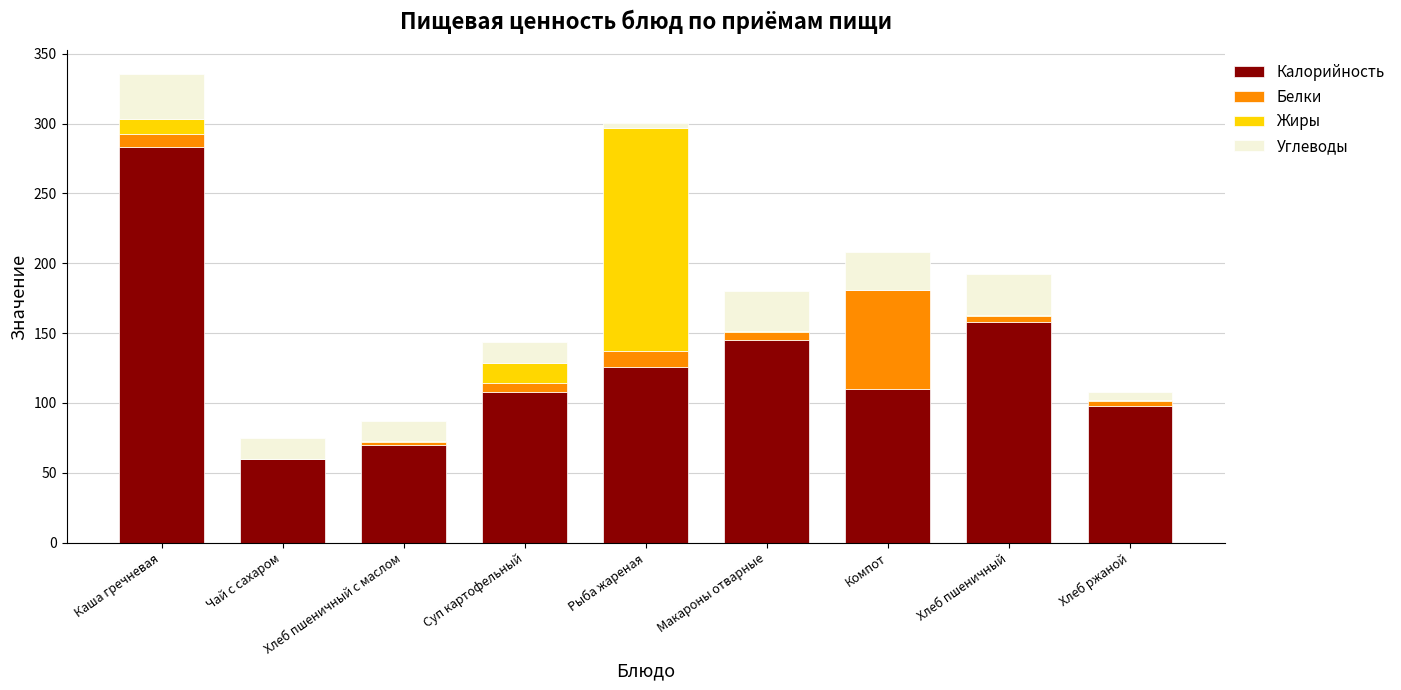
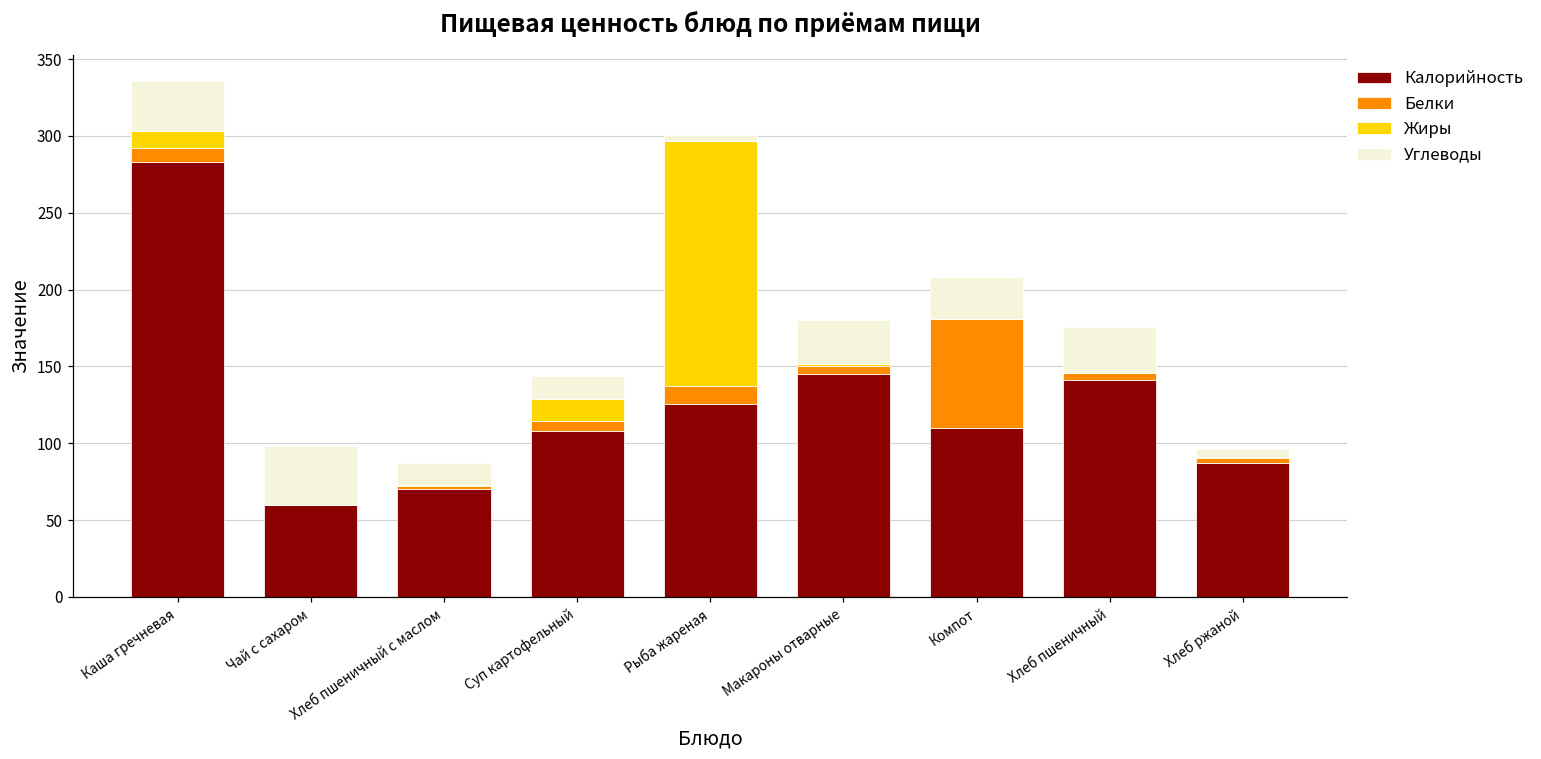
  {
    "Калорийность": {
      "Каша гречневая": 283,
      "Чай с сахаром": 60,
      "Хлеб пшеничный с маслом": 70,
      "Суп картофельный": 108,
      "Рыба жареная": 126,
      "Макароны отварные": 145,
      "Компот": 110,
-     "Хлеб пшеничный": 158,
-     "Хлеб ржаной": 98
+     "Хлеб пшеничный": 141,
+     "Хлеб ржаной": 87
    },
    "Белки": {
      "Каша гречневая": 9,
      "Хлеб пшеничный с маслом": 2,
      "Суп картофельный": 6,
      "Рыба жареная": 12,
      "Макароны отварные": 6,
      "Компот": 71,
      "Хлеб пшеничный": 5,
      "Хлеб ржаной": 3
    },
    "Жиры": {
      "Каша гречневая": 11,
      "Чай с сахаром": 0,
      "Суп картофельный": 14,
      "Рыба жареная": 160,
      "Компот": 0
    },
    "Углеводы": {
      "Каша гречневая": 33,
-     "Чай с сахаром": 15,
+     "Чай с сахаром": 38,
      "Хлеб пшеничный с маслом": 15,
      "Суп картофельный": 15,
      "Рыба жареная": 4,
      "Макароны отварные": 29,
      "Компот": 27,
      "Хлеб пшеничный": 30,
      "Хлеб ржаной": 6
    }
  }
